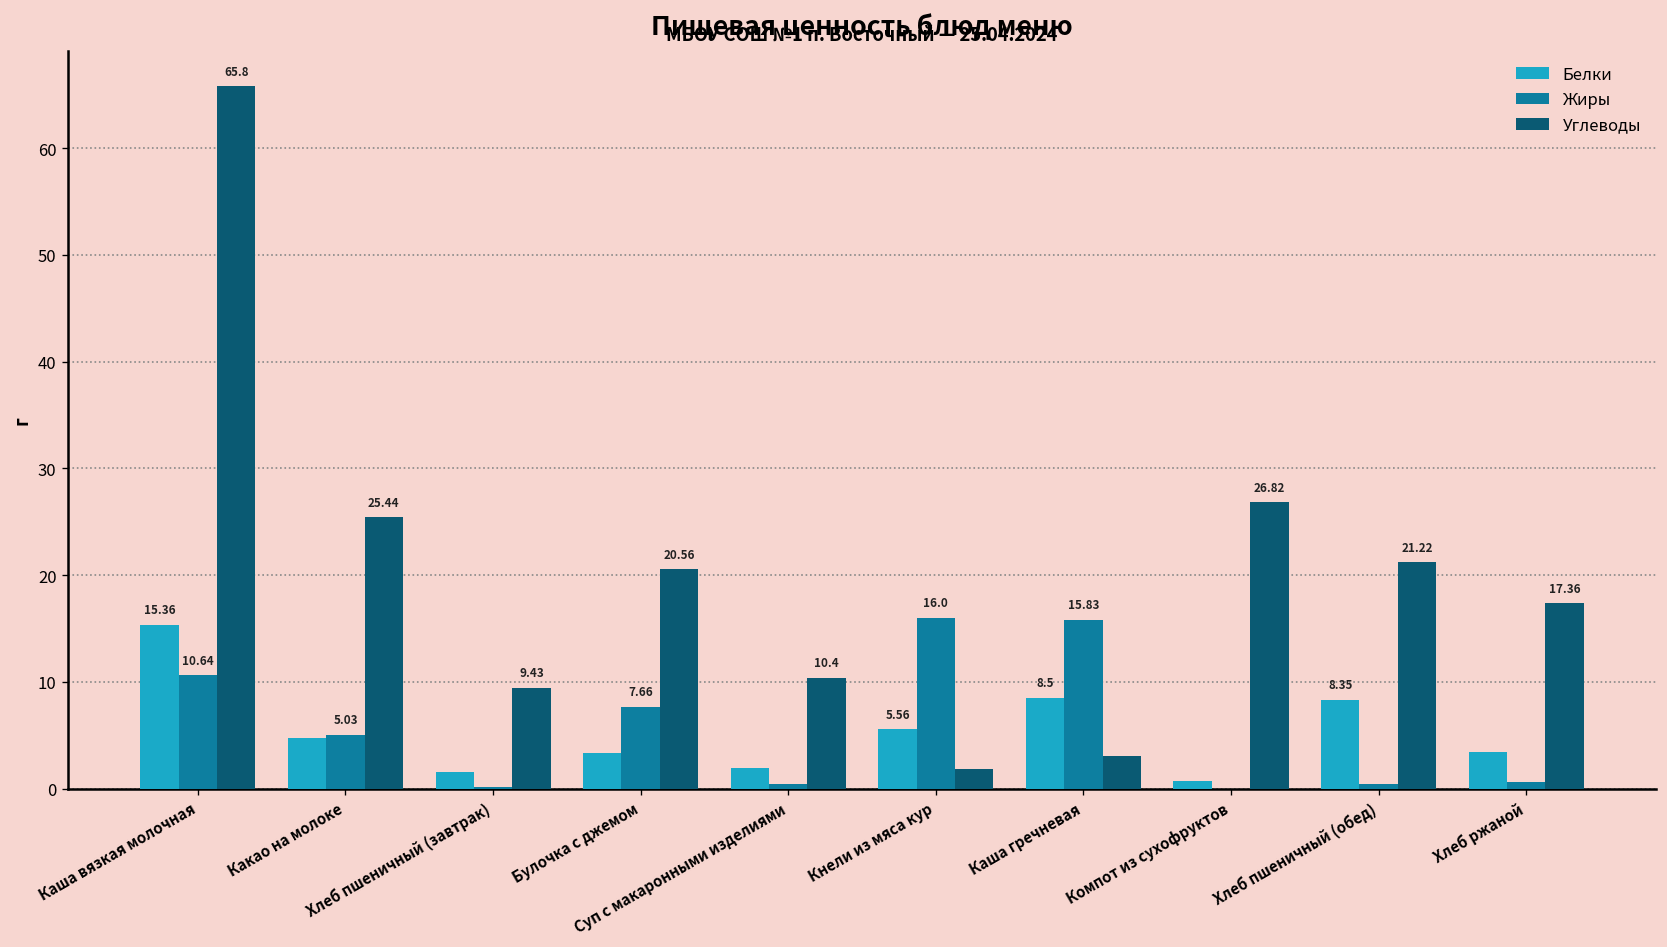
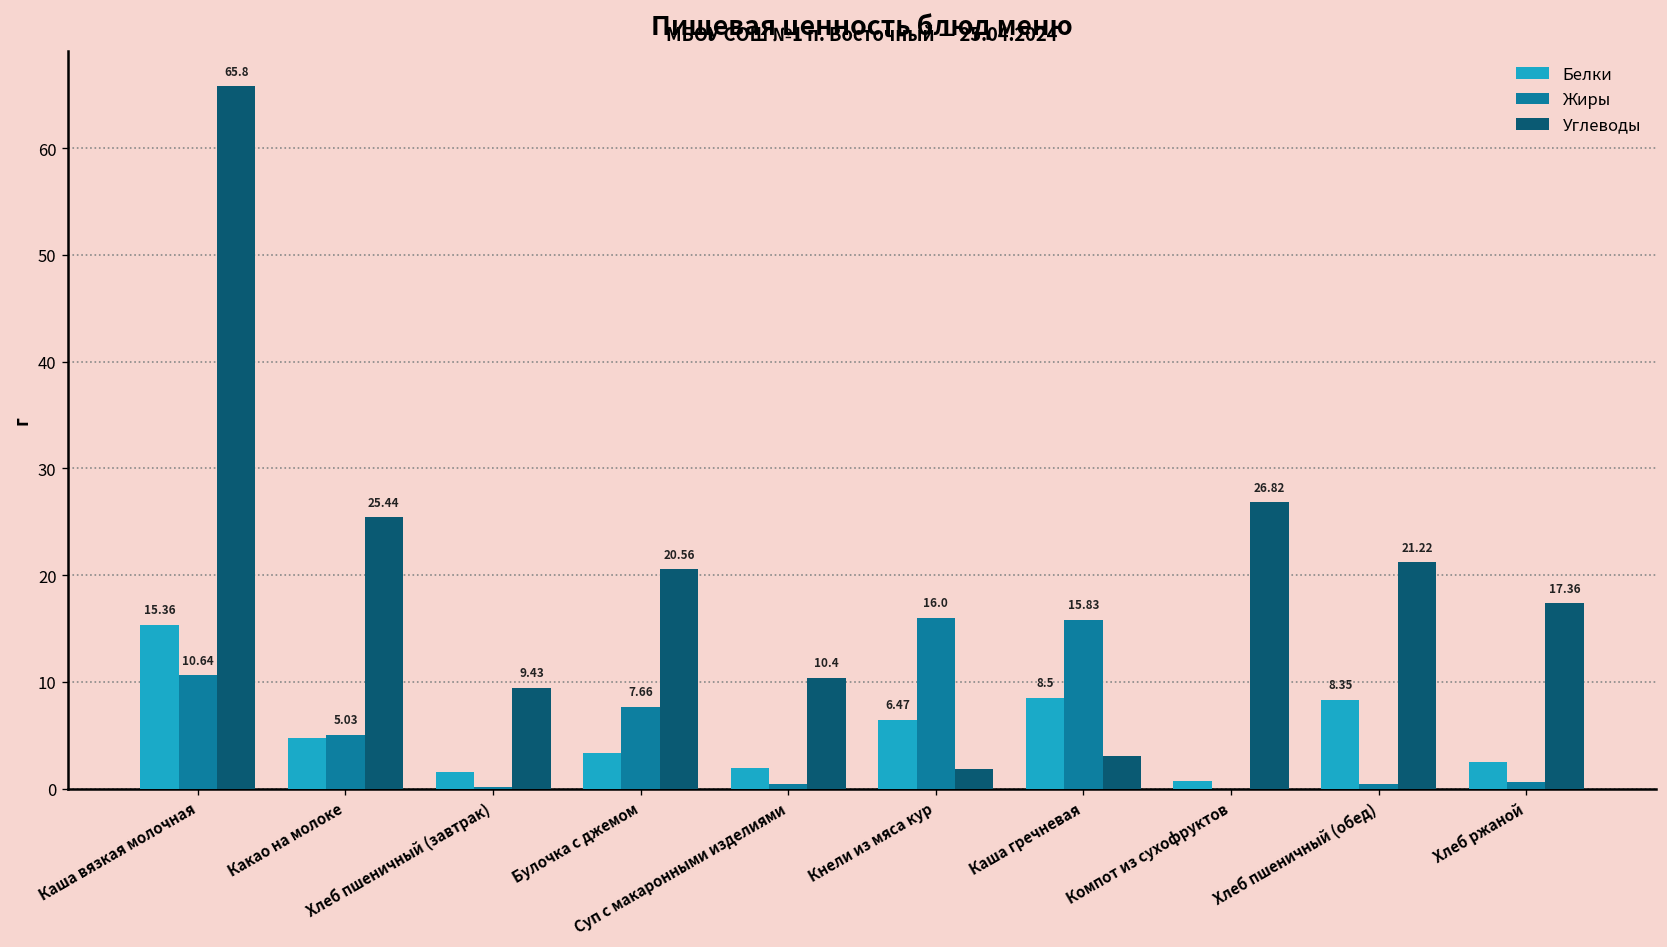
  {
    "Белки": {
      "Каша вязкая молочная": 15.36,
-     "Кнели из мяса кур": 5.56,
+     "Кнели из мяса кур": 6.47,
      "Каша гречневая": 8.5,
      "Хлеб пшеничный (обед)": 8.35,
-     "Хлеб ржаной": 3.4
+     "Хлеб ржаной": 2.5
    }
  }
